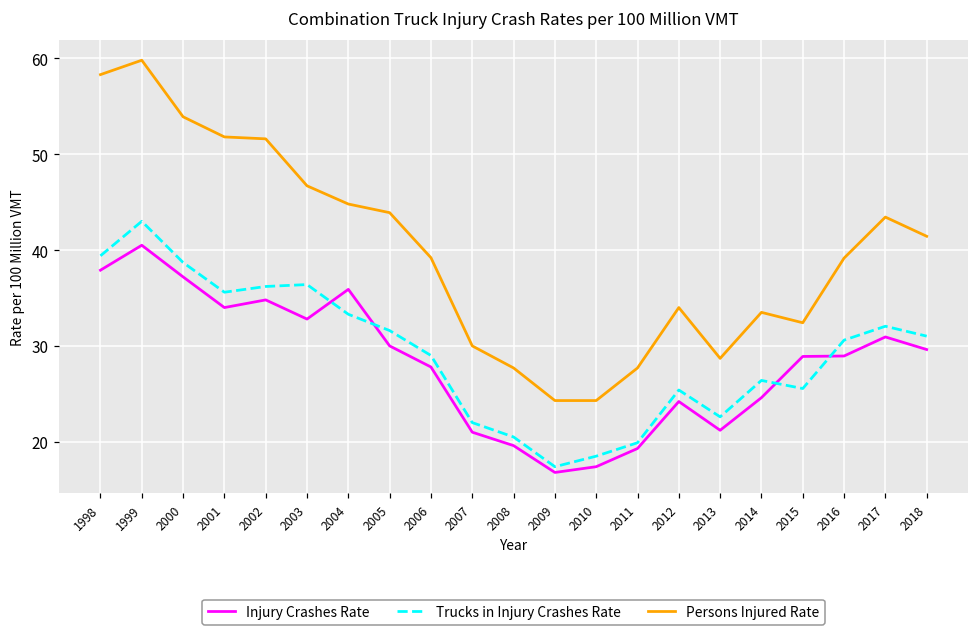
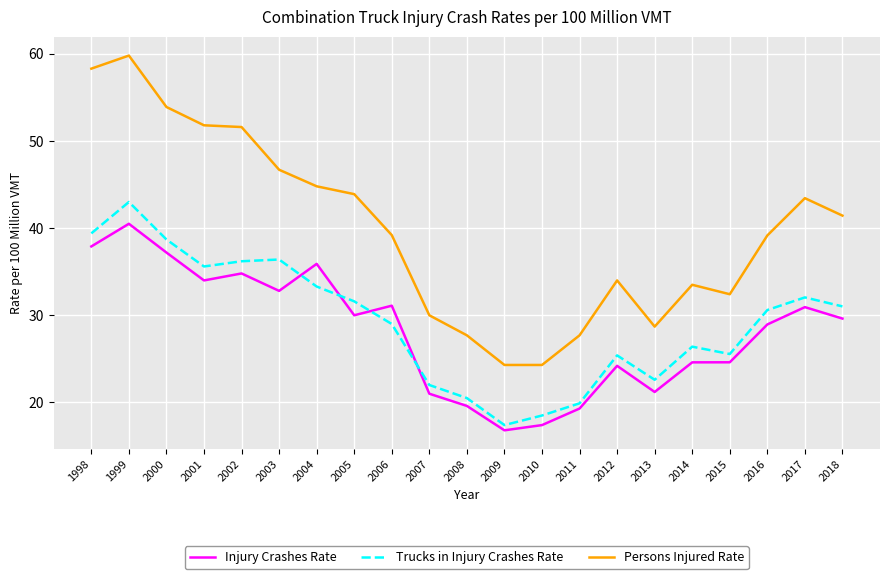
  {
    "Injury Crashes Rate": {
      "1998": 38,
      "1999": 41,
      "2000": 37,
      "2001": 34,
      "2002": 35,
      "2003": 33,
      "2004": 36,
      "2005": 30,
-     "2006": 28,
+     "2006": 31,
      "2007": 21,
      "2008": 20,
      "2009": 17,
      "2010": 17,
      "2011": 19,
      "2012": 24,
      "2013": 21,
      "2014": 25,
-     "2015": 29,
+     "2015": 25,
      "2016": 29,
      "2017": 31,
      "2018": 30
    },
    "Trucks in Injury Crashes Rate": {
      "1998": 39,
      "1999": 43,
      "2000": 39,
      "2001": 36,
      "2002": 36,
      "2003": 36,
      "2004": 33,
      "2005": 32,
      "2006": 29,
      "2007": 22,
      "2008": 21,
      "2009": 17,
      "2010": 19,
      "2011": 20,
      "2012": 25,
      "2013": 23,
      "2014": 26,
      "2015": 26,
      "2016": 31,
      "2017": 32,
      "2018": 31
    },
    "Persons Injured Rate": {
      "1998": 58,
      "1999": 60,
      "2000": 54,
      "2001": 52,
      "2002": 52,
      "2003": 47,
      "2004": 45,
      "2005": 44,
      "2006": 39,
      "2007": 30,
      "2008": 28,
      "2009": 24,
      "2010": 24,
      "2011": 28,
      "2012": 34,
      "2013": 29,
      "2014": 34,
      "2015": 32,
      "2016": 39,
      "2017": 43,
      "2018": 41
    }
  }
